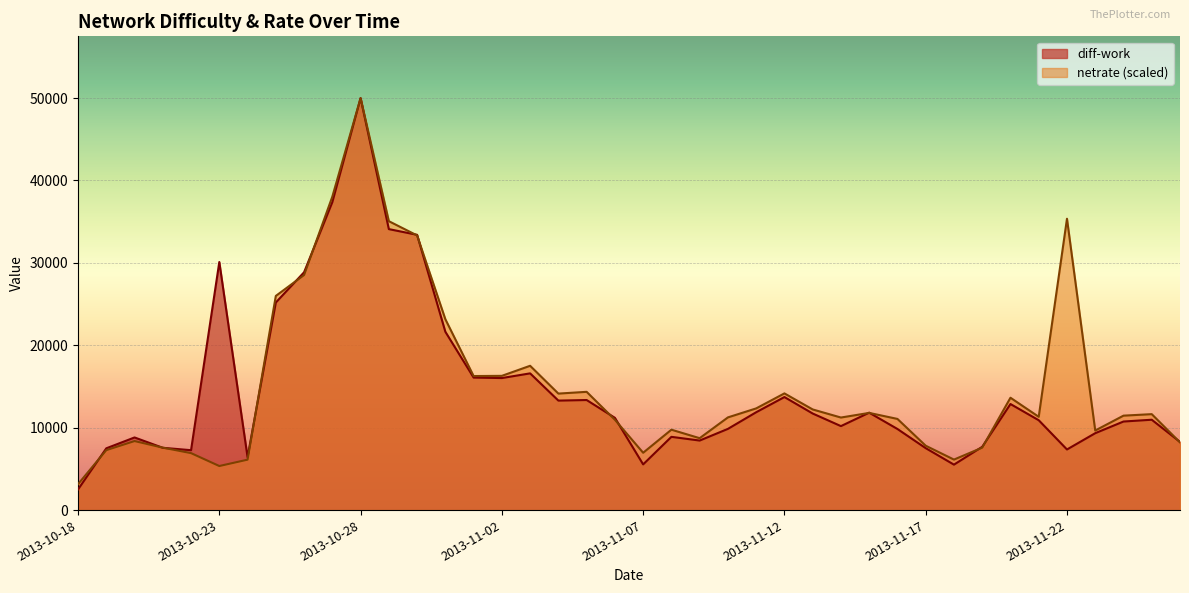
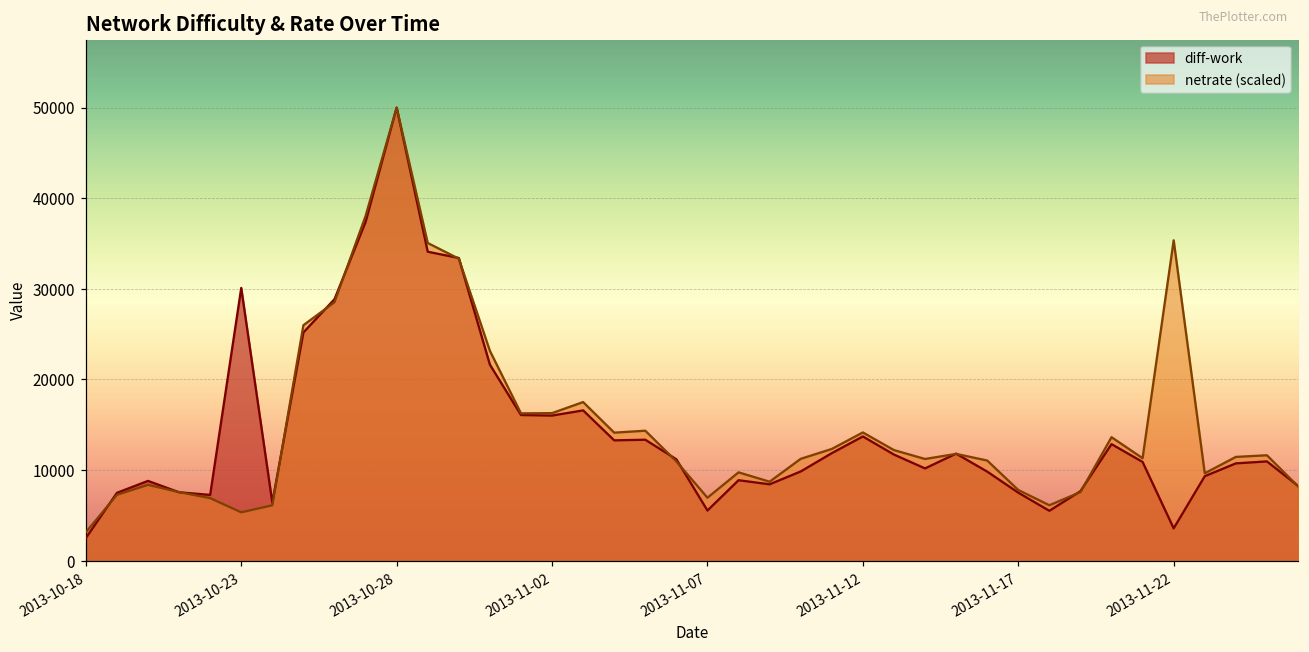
  {
    "diff-work": {
      "2013-10-18": 3000,
      "2013-10-23": 30000,
      "2013-11-07": 6000,
      "2013-11-12": 14000,
-     "2013-11-22": 7000
+     "2013-11-22": 4000
    },
    "netrate (scaled)": {
      "2013-10-18": 3000,
      "2013-10-23": 5000,
      "2013-11-07": 7000,
      "2013-11-12": 14000,
      "2013-11-22": 35000
    }
  }
